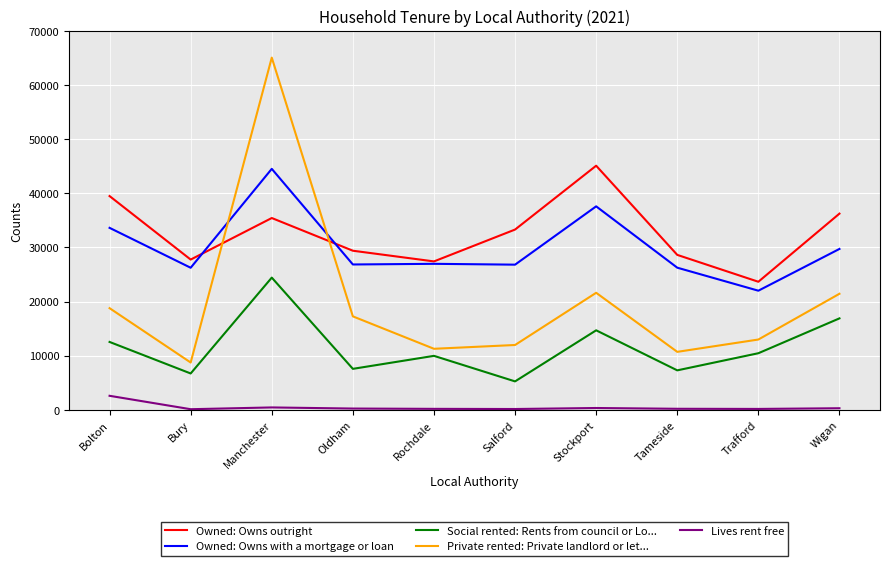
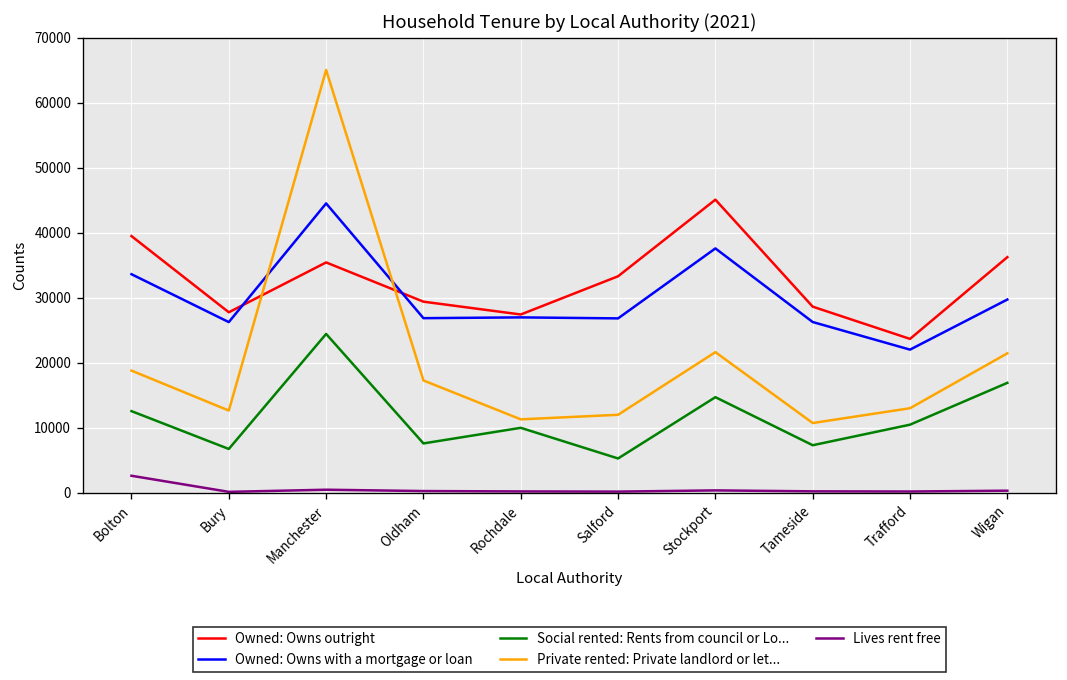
  {
    "Owned: Owns outright": {
      "Bolton": 39000,
      "Bury": 28000,
      "Manchester": 35000,
      "Oldham": 29000,
      "Salford": 33000,
      "Stockport": 45000,
      "Tameside": 29000,
      "Trafford": 24000,
      "Wigan": 36000
    },
    "Owned: Owns with a mortgage or loan": {
      "Bolton": 34000,
      "Bury": 26000,
      "Manchester": 45000,
      "Oldham": 27000,
      "Salford": 27000,
      "Stockport": 38000,
      "Tameside": 26000,
      "Trafford": 22000,
      "Wigan": 30000
    },
    "Social rented: Rents from council or Lo...": {
      "Bolton": 13000,
      "Bury": 7000,
      "Manchester": 24000,
      "Oldham": 8000,
      "Rochdale": 10000,
      "Salford": 5000,
      "Stockport": 15000,
      "Tameside": 7000,
      "Trafford": 10000,
      "Wigan": 17000
    },
    "Private rented: Private landlord or let...": {
      "Bolton": 19000,
-     "Bury": 9000,
+     "Bury": 13000,
      "Manchester": 65000,
      "Oldham": 17000,
      "Rochdale": 11000,
      "Salford": 12000,
      "Stockport": 22000,
      "Tameside": 11000,
      "Trafford": 13000,
      "Wigan": 21000
    },
    "Lives rent free": {
      "Bolton": 3000,
      "Bury": 0,
      "Manchester": 0,
      "Oldham": 0,
      "Rochdale": 0,
      "Salford": 0,
      "Stockport": 0,
      "Tameside": 0,
      "Trafford": 0,
      "Wigan": 0
    }
  }
